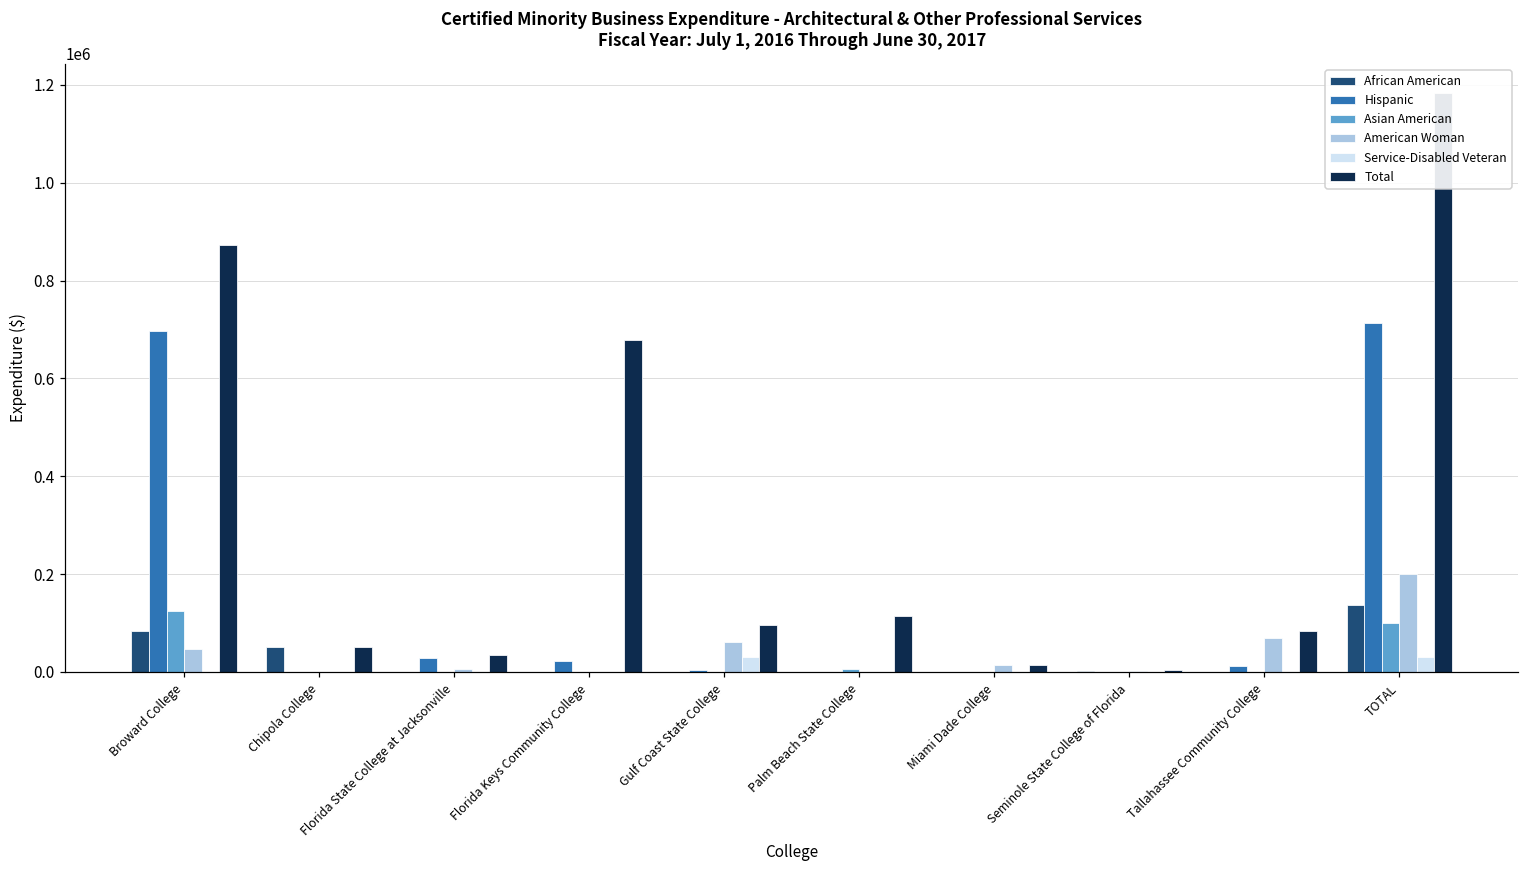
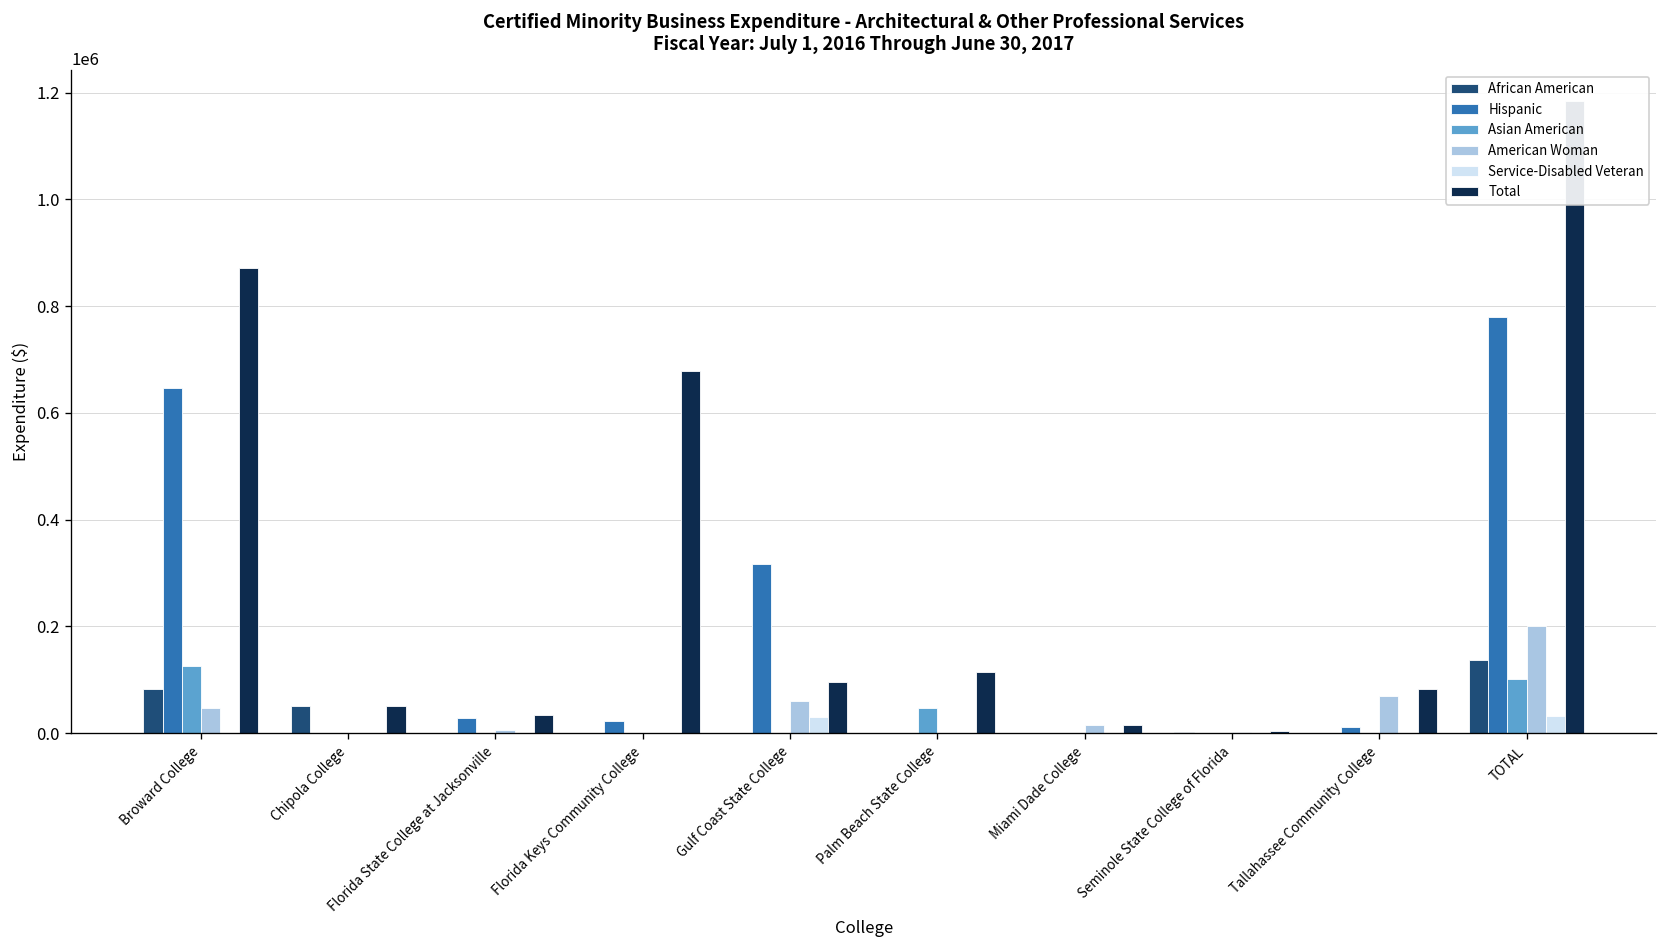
  {
    "Hispanic": {
-     "Broward College": 700000,
+     "Broward College": 650000,
      "Chipola College": 0,
      "Florida State College at Jacksonville": 30000,
      "Florida Keys Community College": 20000,
-     "Gulf Coast State College": 0,
+     "Gulf Coast State College": 320000,
      "Palm Beach State College": 0,
      "Miami Dade College": 0,
      "Seminole State College of Florida": 0,
      "Tallahassee Community College": 10000,
-     "TOTAL": 710000
+     "TOTAL": 780000
    },
    "Asian American": {
      "Broward College": 130000,
      "Chipola College": 0,
      "Florida State College at Jacksonville": 0,
      "Florida Keys Community College": 0,
      "Gulf Coast State College": 0,
-     "Palm Beach State College": 10000,
+     "Palm Beach State College": 50000,
      "Miami Dade College": 0,
      "Seminole State College of Florida": 0,
      "Tallahassee Community College": 0,
      "TOTAL": 100000
    }
  }
